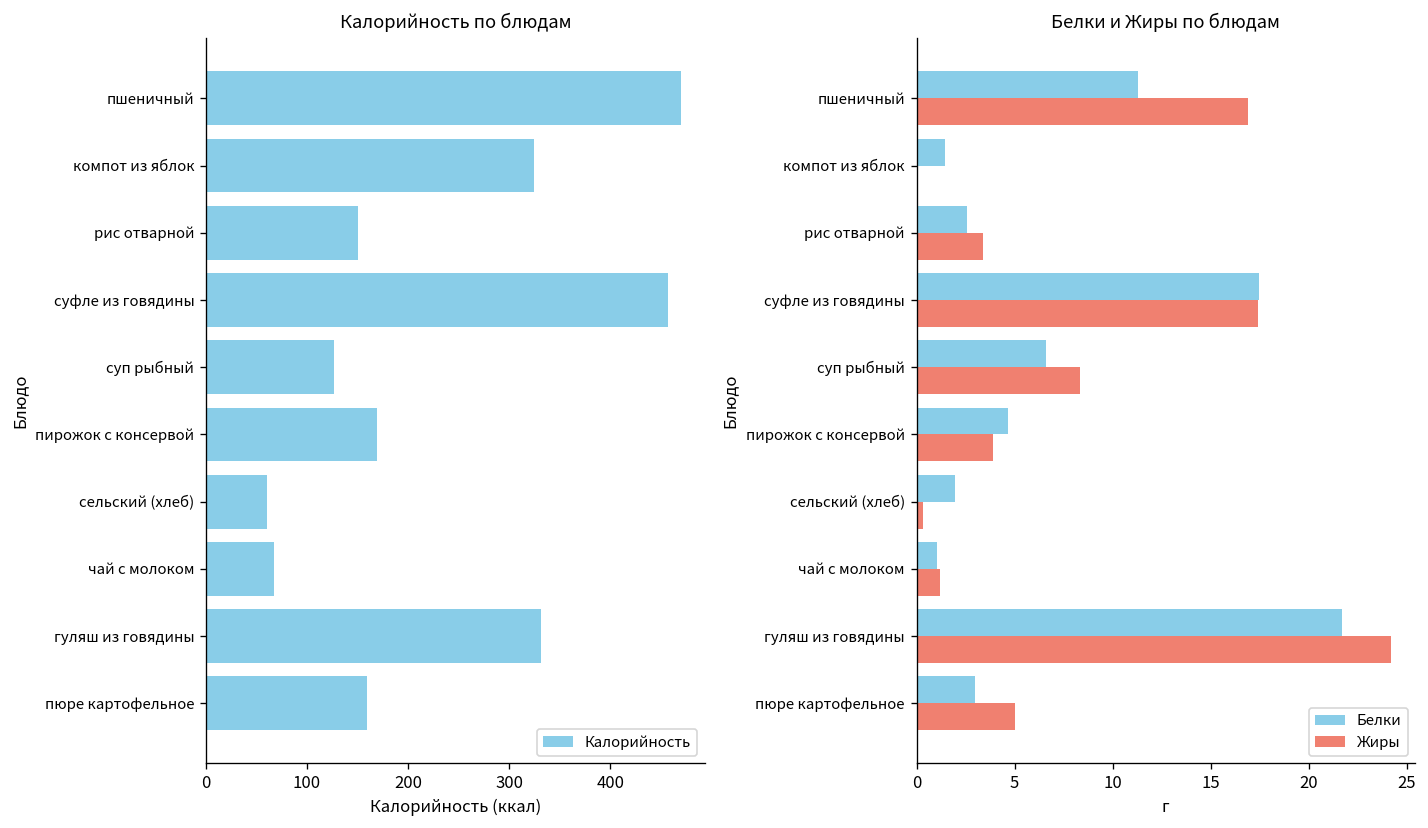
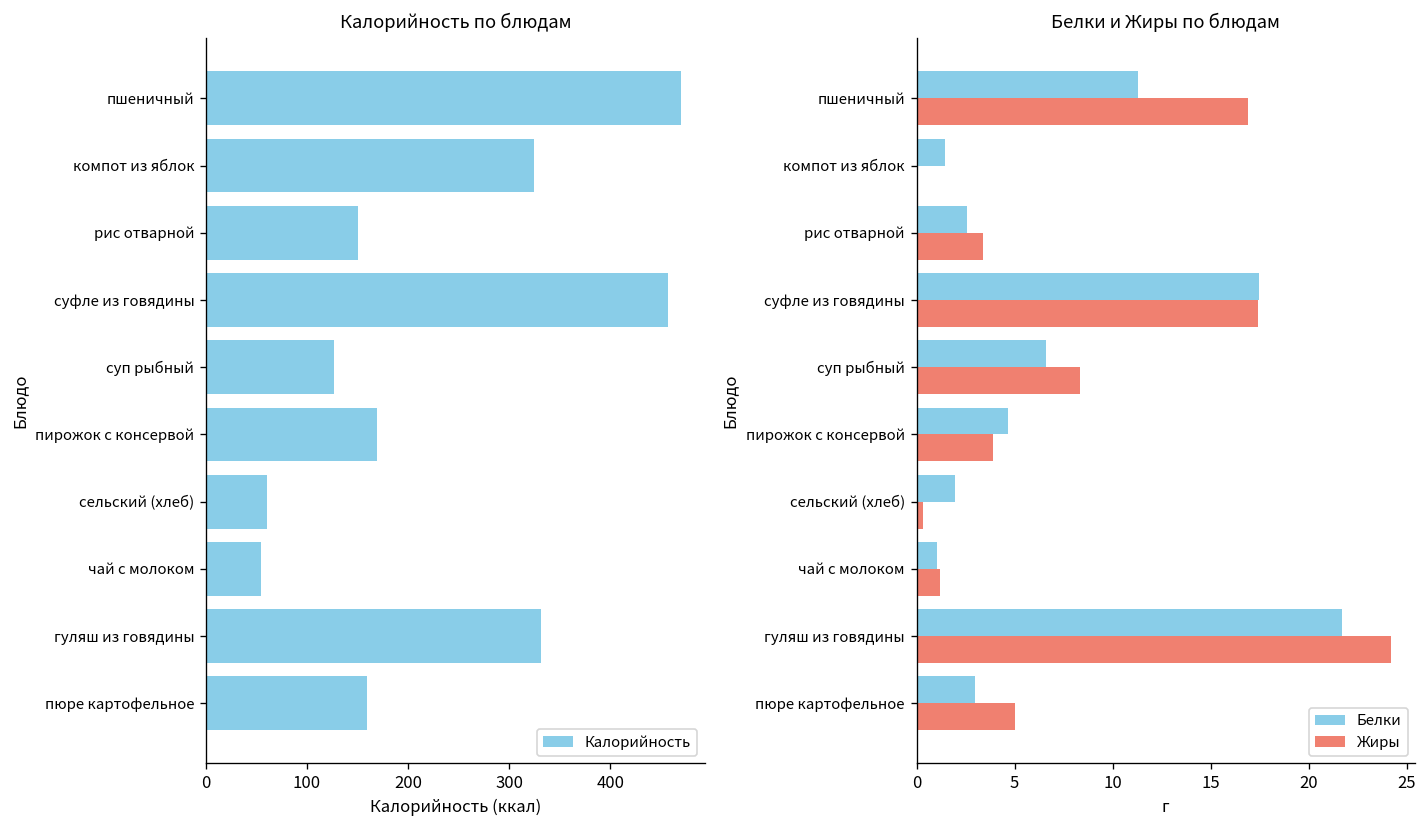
  {
    "Калорийность по блюдам": {
      "пшеничный": 470,
      "компот из яблок": 320,
      "рис отварной": 150,
      "суфле из говядины": 460,
      "суп рыбный": 130,
      "пирожок с консервой": 170,
      "сельский (хлеб)": 60,
-     "чай с молоком": 70,
+     "чай с молоком": 50,
      "гуляш из говядины": 330,
      "пюре картофельное": 160
    },
    "Белки и Жиры по блюдам": {
      "Белки": {
        "пшеничный": 11.3,
        "компот из яблок": 1.4,
        "рис отварной": 2.6,
        "суфле из говядины": 17.5,
        "суп рыбный": 6.6,
        "пирожок с консервой": 4.6,
        "сельский (хлеб)": 2.0,
        "чай с молоком": 1.1,
        "гуляш из говядины": 21.7,
        "пюре картофельное": 3.0
      },
      "Жиры": {
        "пшеничный": 16.9,
        "компот из яблок": 0.0,
        "рис отварной": 3.4,
        "суфле из говядины": 17.4,
        "суп рыбный": 8.3,
        "пирожок с консервой": 3.9,
        "сельский (хлеб)": 0.3,
        "чай с молоком": 1.2,
        "гуляш из говядины": 24.2,
        "пюре картофельное": 5.0
      }
    }
  }
